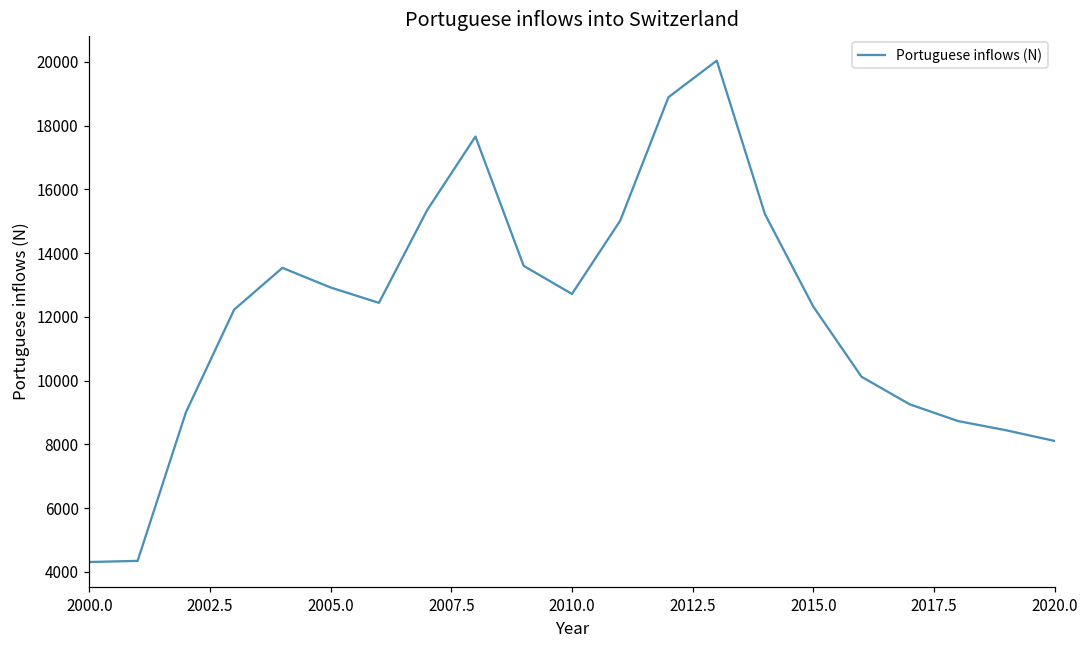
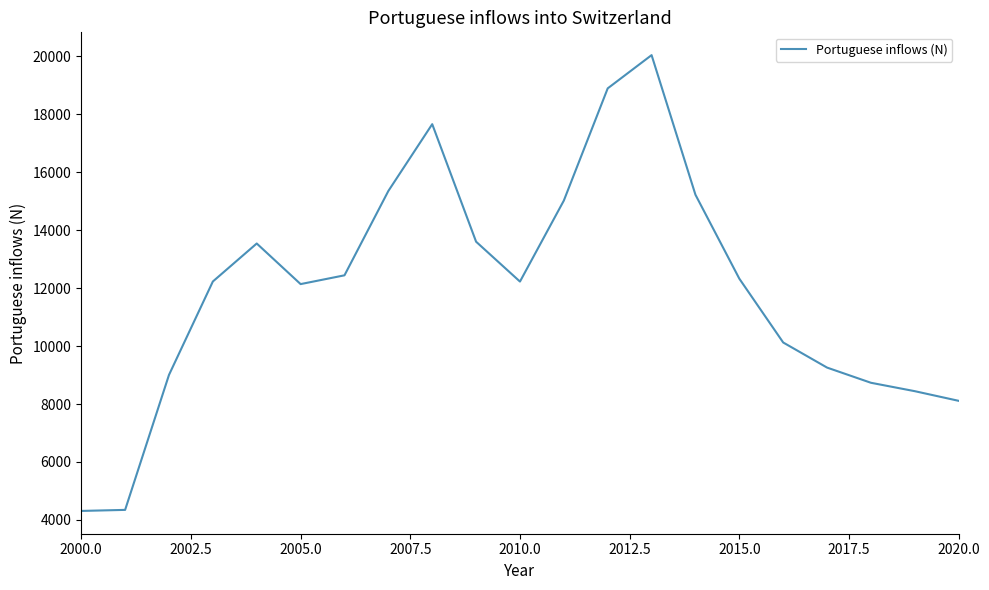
  {
    "2000.0": 4300,
-   "2005.0": 12900,
-   "2010.0": 12700,
+   "2005.0": 12100,
+   "2010.0": 12200,
    "2015.0": 12300,
    "2020.0": 8100
  }
